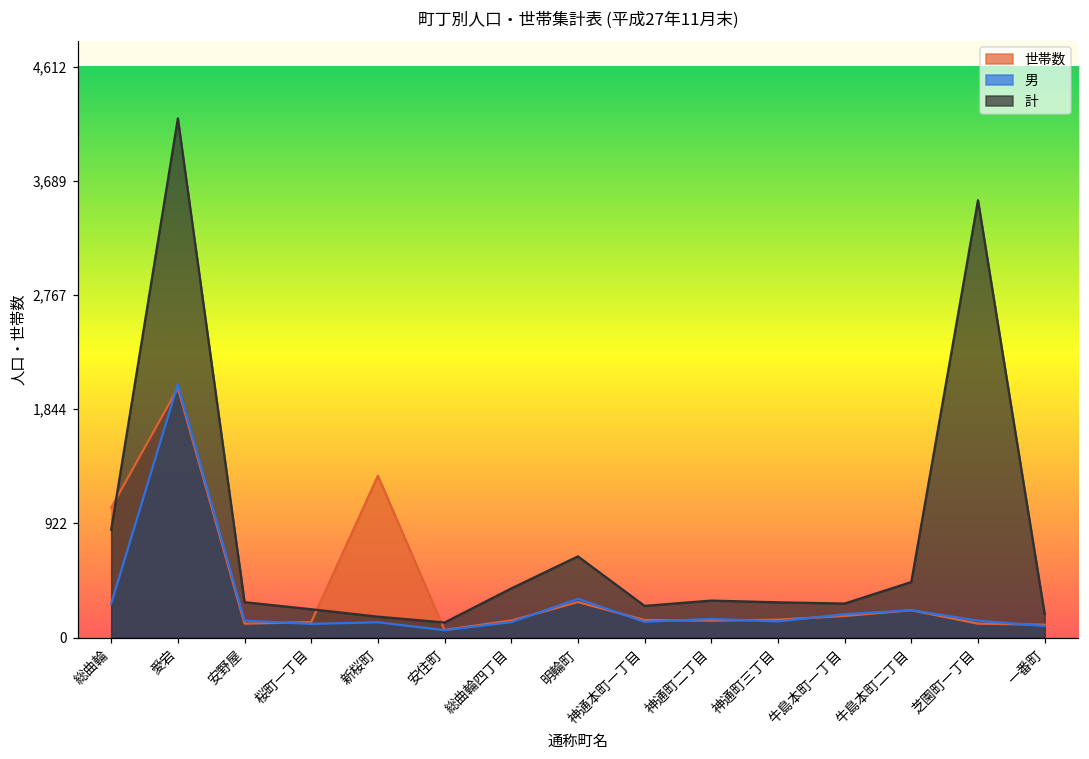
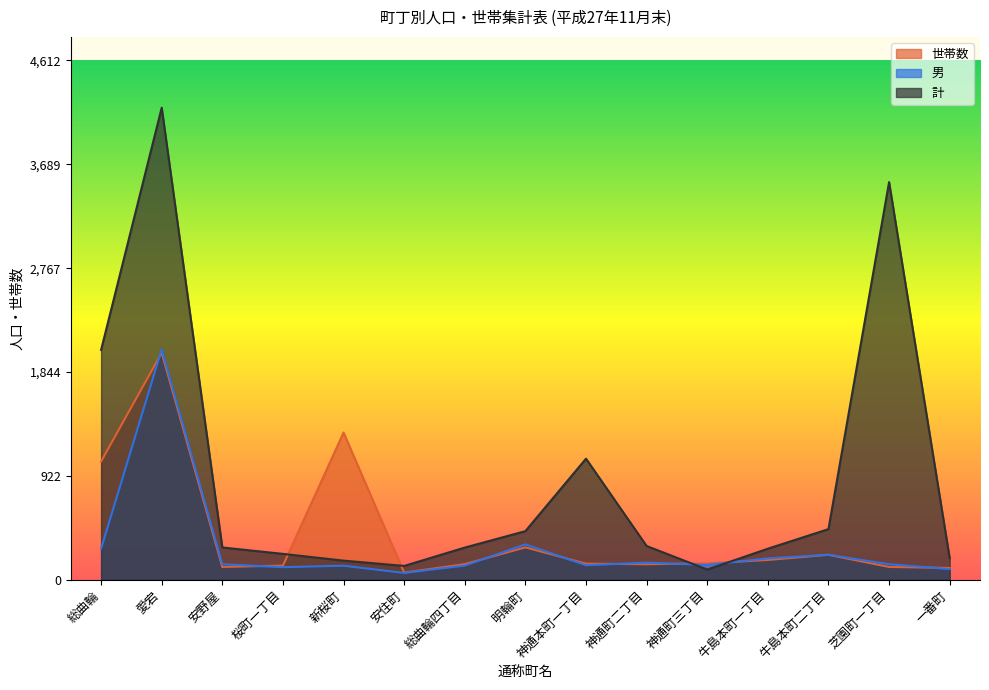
  {
    "世帯数": {
      "総曲輪": "1,050",
      "愛宕": "2,020",
      "安野屋": "110",
      "新桜町": "1,310",
      "明輪町": "290",
      "芝園町一丁目": "110"
    },
    "男": {
      "総曲輪": "280",
      "愛宕": "2,050",
      "安野屋": "140",
      "新桜町": "120",
      "明輪町": "310",
      "芝園町一丁目": "140"
    },
    "計": {
-     "総曲輪": "870",
+     "総曲輪": "2,040",
      "愛宕": "4,190",
      "安野屋": "290",
      "桜町一丁目": "230",
      "新桜町": "170",
      "安住町": "120",
-     "総曲輪四丁目": "400",
-     "明輪町": "660",
-     "神通本町一丁目": "260",
+     "総曲輪四丁目": "290",
+     "明輪町": "430",
+     "神通本町一丁目": "1,080",
      "神通町二丁目": "300",
-     "神通町三丁目": "290",
+     "神通町三丁目": "90",
      "牛島本町一丁目": "280",
      "牛島本町二丁目": "450",
      "芝園町一丁目": "3,530",
      "一番町": "190"
    }
  }
